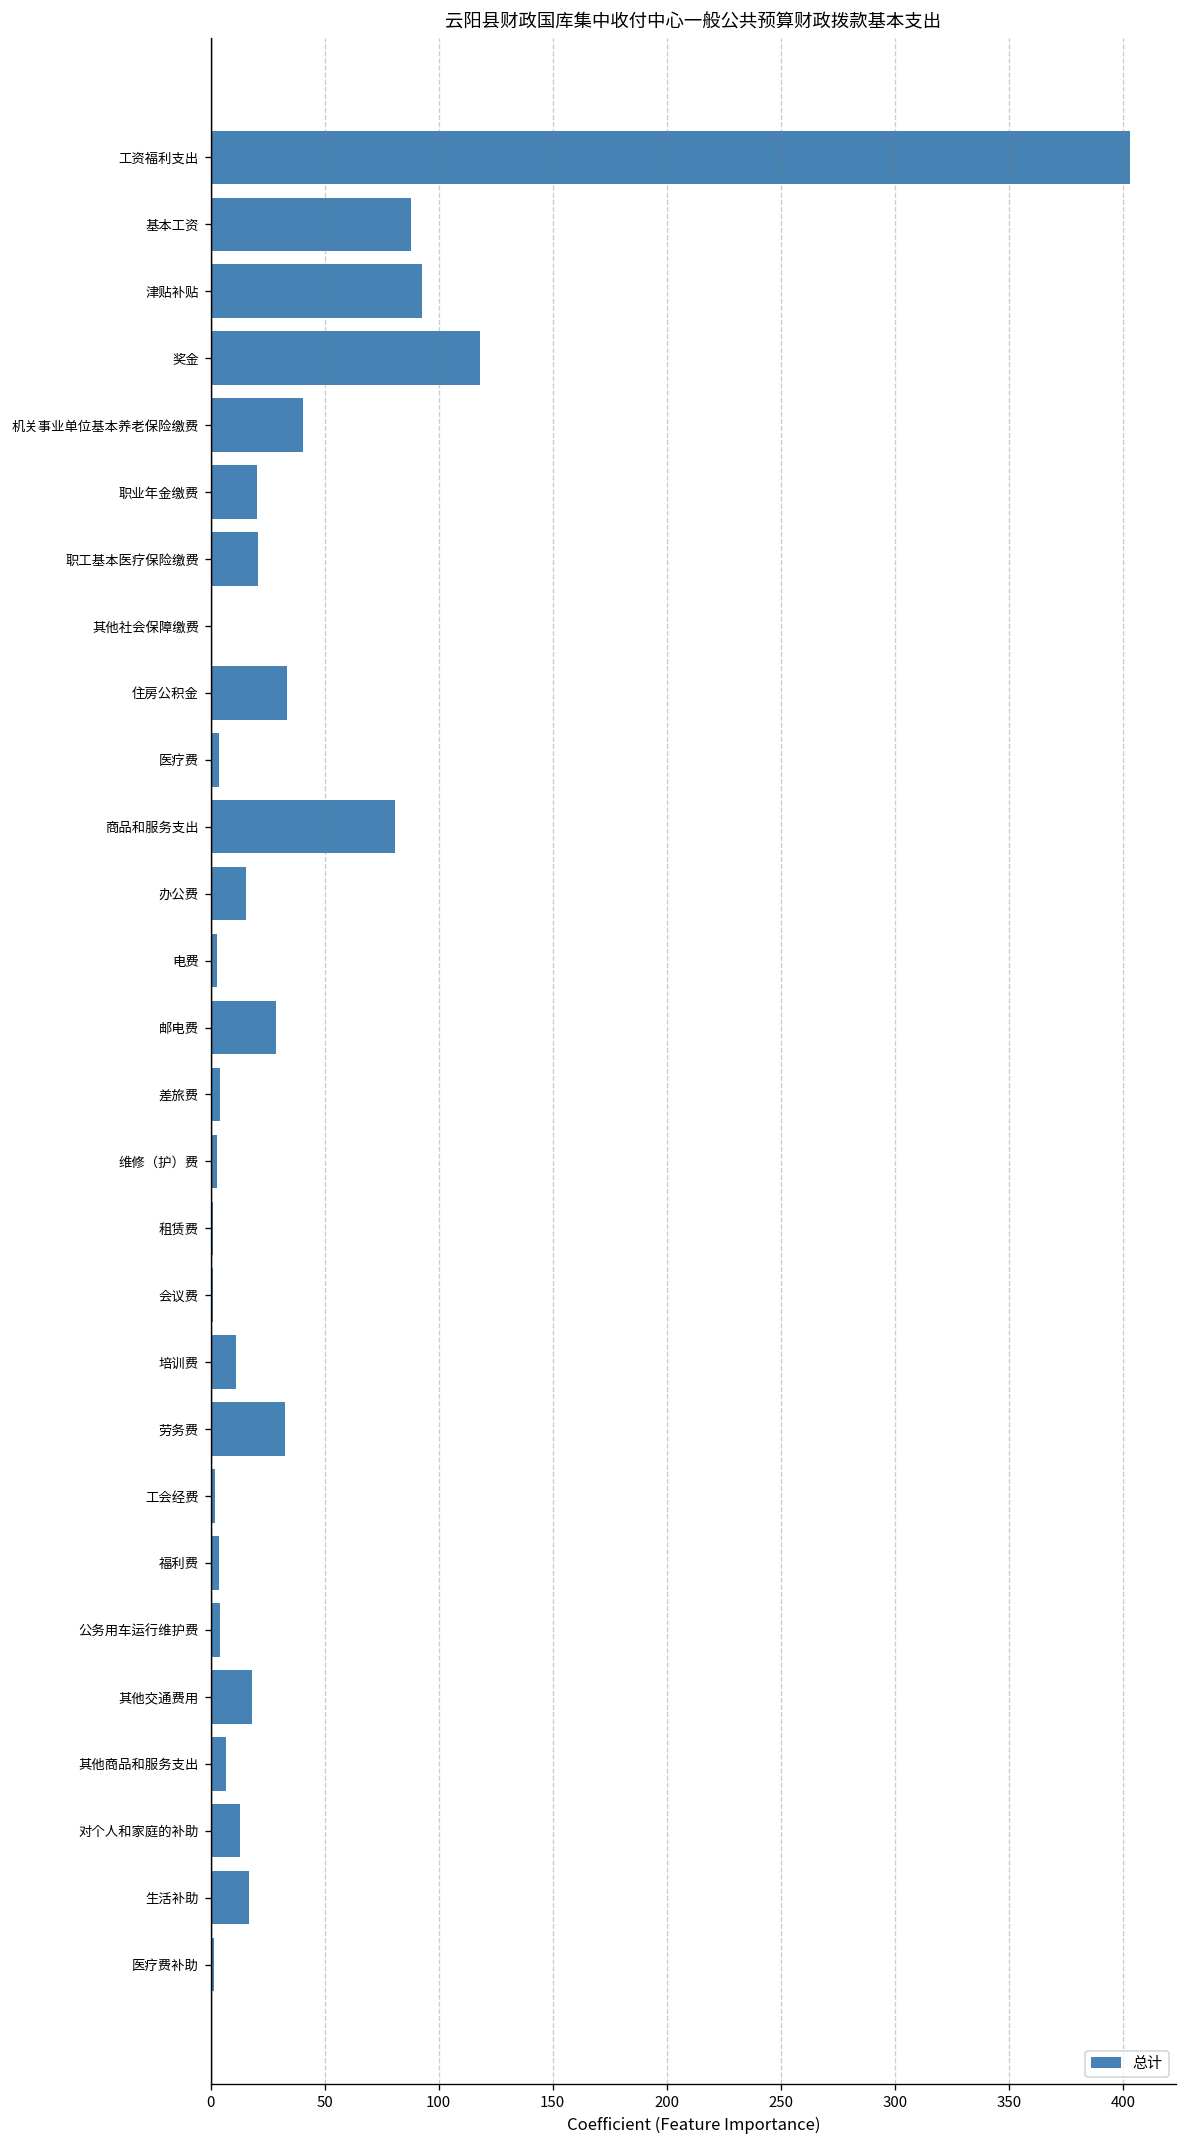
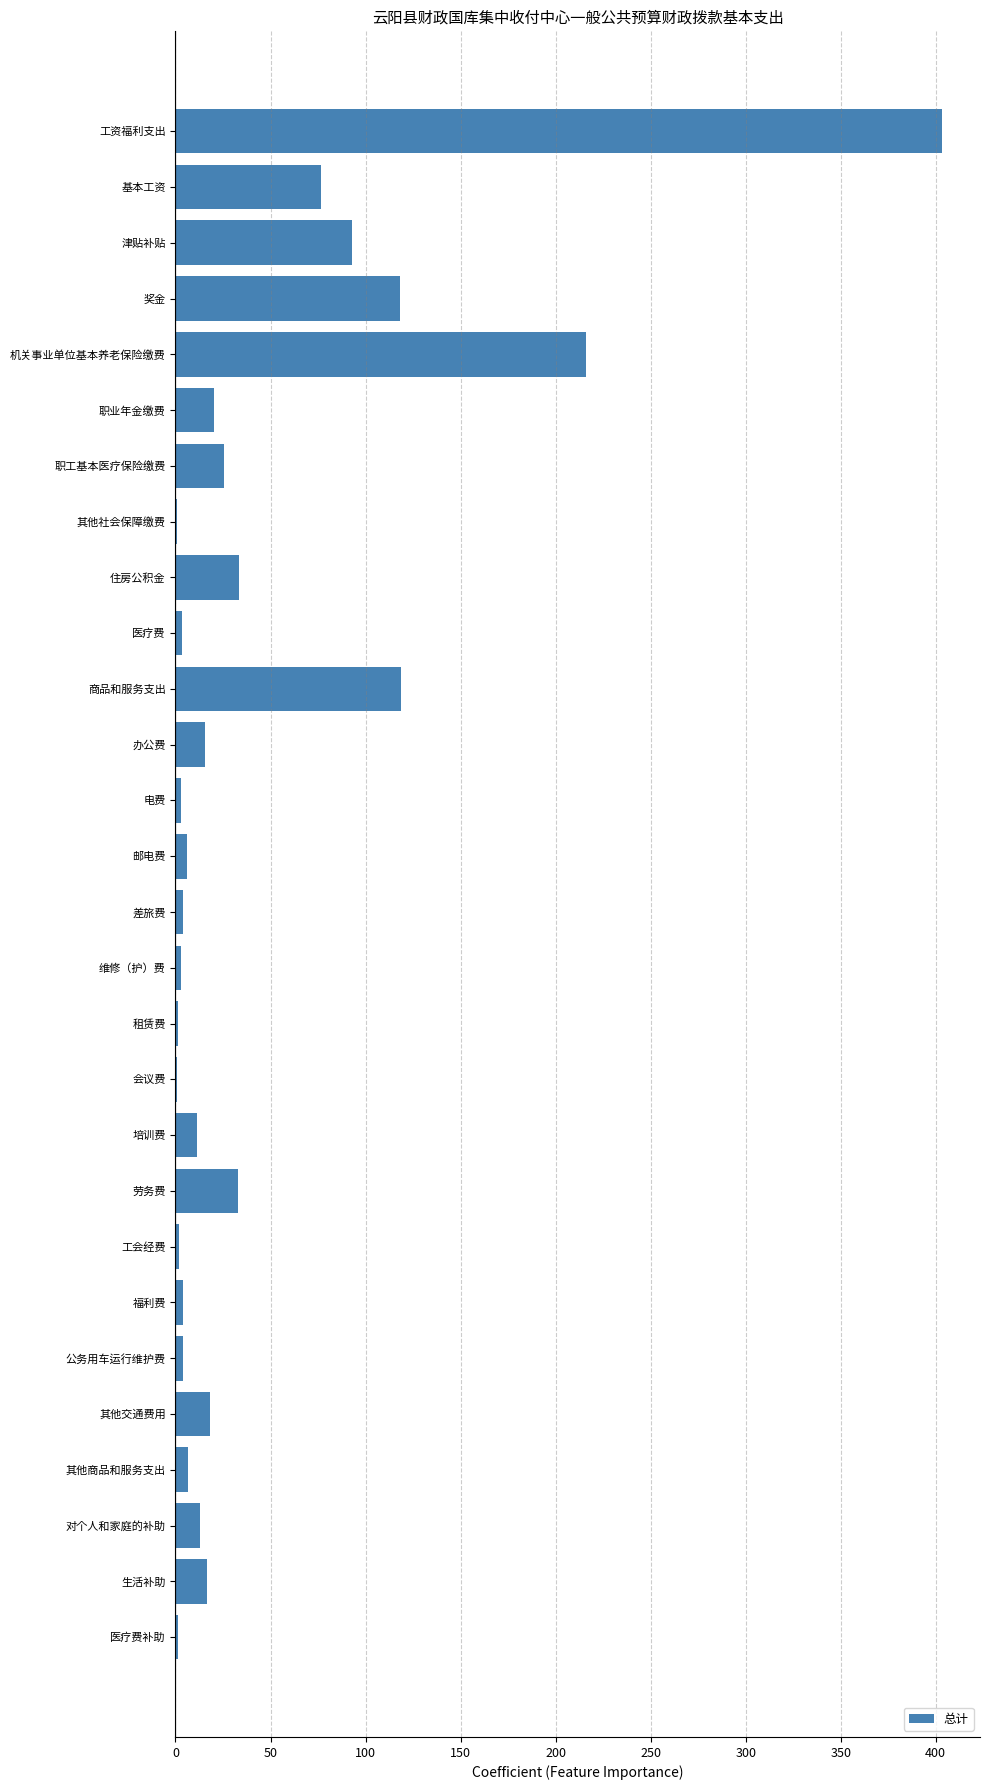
  {
    "工资福利支出": 403,
-   "基本工资": 88,
+   "基本工资": 77,
    "津贴补贴": 93,
    "奖金": 118,
-   "机关事业单位基本养老保险缴费": 40,
+   "机关事业单位基本养老保险缴费": 216,
    "职业年金缴费": 20,
-   "职工基本医疗保险缴费": 21,
+   "职工基本医疗保险缴费": 25,
    "住房公积金": 34,
    "医疗费": 4,
-   "商品和服务支出": 81,
+   "商品和服务支出": 119,
    "办公费": 16,
    "电费": 3,
-   "邮电费": 29,
+   "邮电费": 6,
    "差旅费": 4,
    "维修（护）费": 3,
    "培训费": 11,
    "劳务费": 33,
    "工会经费": 2,
    "福利费": 4,
    "公务用车运行维护费": 4,
    "其他交通费用": 18,
    "其他商品和服务支出": 7,
    "对个人和家庭的补助": 13,
    "生活补助": 17,
    "医疗费补助": 1
  }
